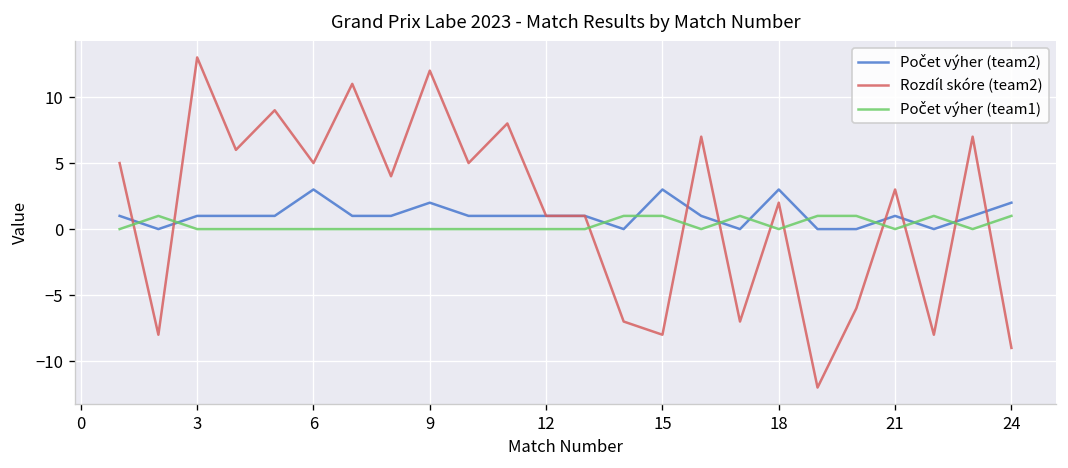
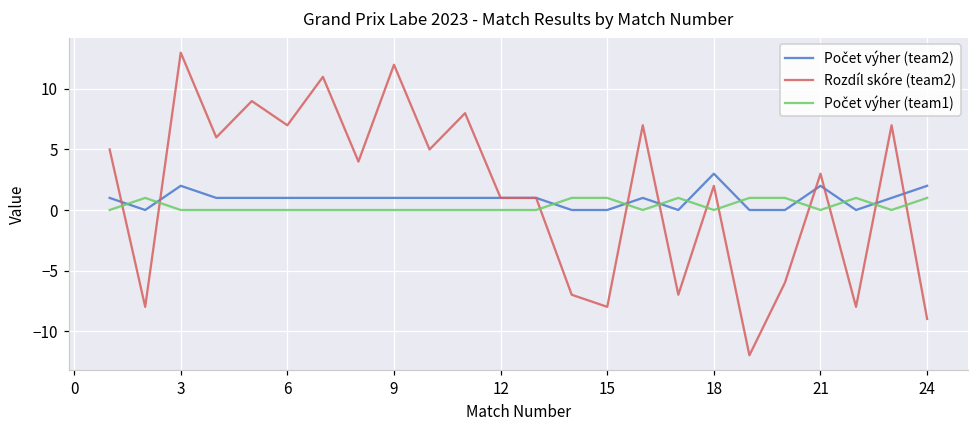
  {
    "Počet výher (team2)": {
-     "3": 1,
-     "6": 3,
-     "9": 2,
-     "15": 3,
+     "3": 2,
+     "6": 1,
+     "9": 1,
+     "15": 0,
      "18": 3,
-     "21": 1,
+     "21": 2,
      "24": 2
    },
    "Rozdíl skóre (team2)": {
      "3": 13,
-     "6": 5,
+     "6": 7,
      "9": 12,
      "15": -8,
      "18": 2,
      "21": 3,
      "24": -9
    },
    "Počet výher (team1)": {
      "3": 0,
      "6": 0,
      "9": 0,
      "12": 0,
      "15": 1,
      "18": 0,
      "21": 0,
      "24": 1
    }
  }
